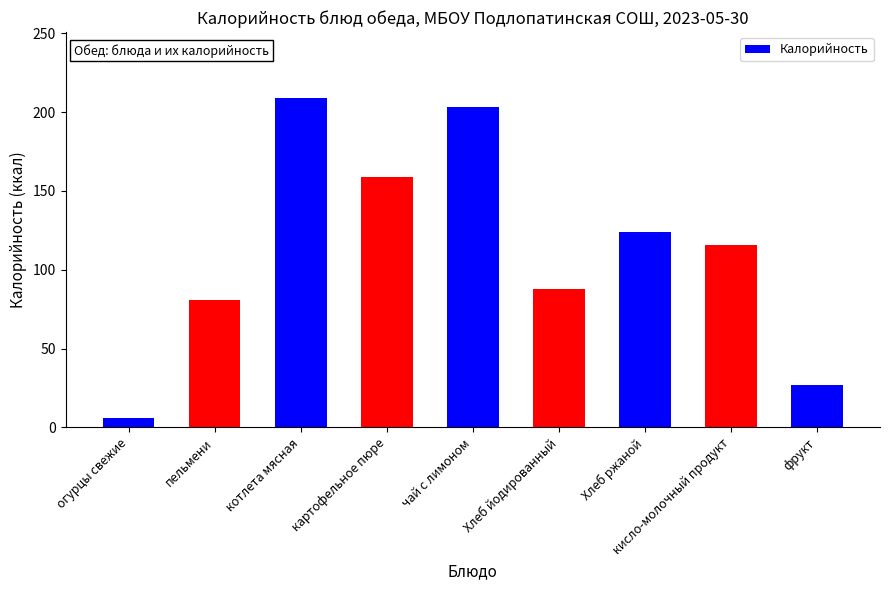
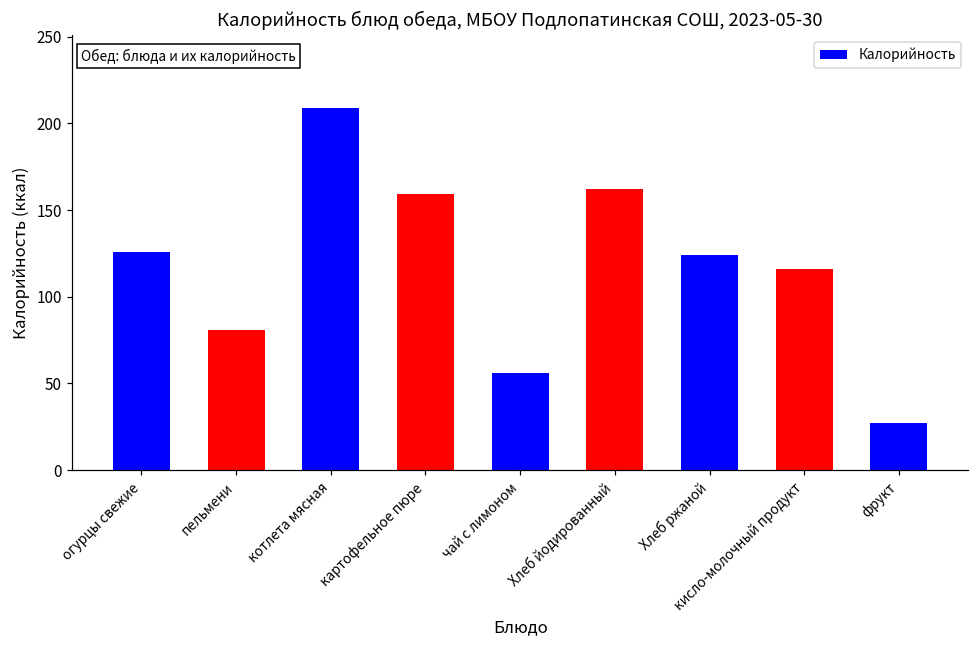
  {
-   "огурцы свежие": 6,
+   "огурцы свежие": 126,
    "пельмени": 81,
    "котлета мясная": 209,
    "картофельное пюре": 159,
-   "чай с лимоном": 203,
-   "Хлеб йодированный": 88,
+   "чай с лимоном": 56,
+   "Хлеб йодированный": 162,
    "Хлеб ржаной": 124,
    "кисло-молочный продукт": 116,
    "фрукт": 27
  }
